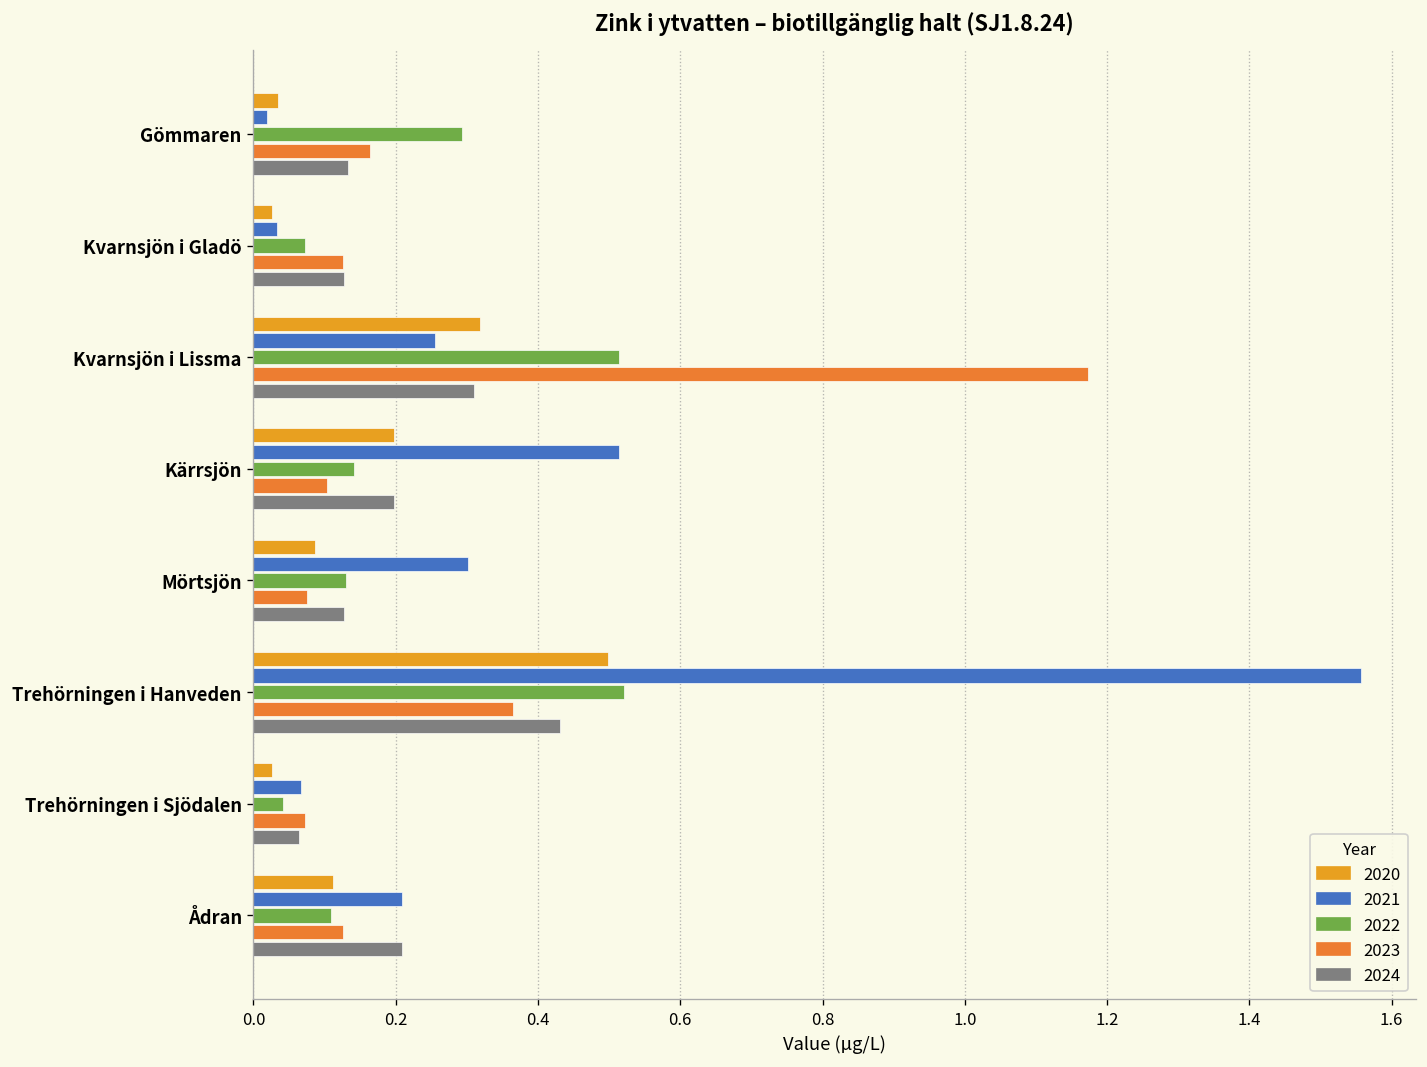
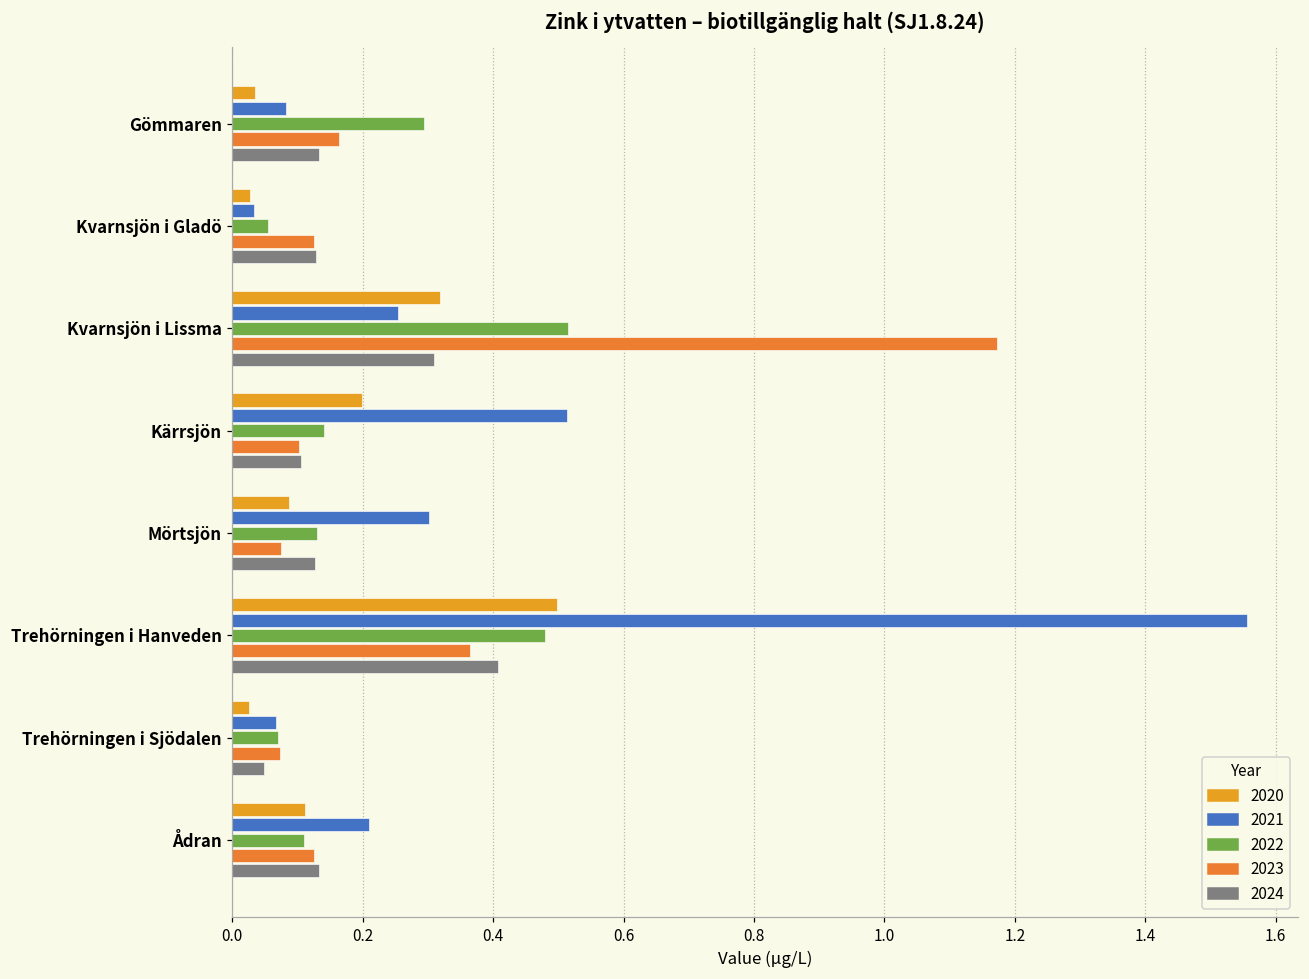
  {
    "2021": {
-     "Gömmaren": 0.02,
+     "Gömmaren": 0.08,
      "Kvarnsjön i Gladö": 0.03,
      "Kvarnsjön i Lissma": 0.25,
      "Kärrsjön": 0.51,
      "Mörtsjön": 0.30,
      "Trehörningen i Hanveden": 1.56,
      "Trehörningen i Sjödalen": 0.07,
      "Ådran": 0.21
    },
    "2022": {
      "Gömmaren": 0.29,
-     "Kvarnsjön i Gladö": 0.07,
+     "Kvarnsjön i Gladö": 0.06,
      "Kvarnsjön i Lissma": 0.51,
      "Kärrsjön": 0.14,
      "Mörtsjön": 0.13,
-     "Trehörningen i Hanveden": 0.52,
-     "Trehörningen i Sjödalen": 0.04,
+     "Trehörningen i Hanveden": 0.48,
+     "Trehörningen i Sjödalen": 0.07,
      "Ådran": 0.11
    },
    "2024": {
      "Gömmaren": 0.13,
      "Kvarnsjön i Gladö": 0.13,
      "Kvarnsjön i Lissma": 0.31,
-     "Kärrsjön": 0.20,
+     "Kärrsjön": 0.10,
      "Mörtsjön": 0.13,
-     "Trehörningen i Hanveden": 0.43,
-     "Trehörningen i Sjödalen": 0.06,
-     "Ådran": 0.21
+     "Trehörningen i Hanveden": 0.41,
+     "Trehörningen i Sjödalen": 0.05,
+     "Ådran": 0.13
    }
  }
